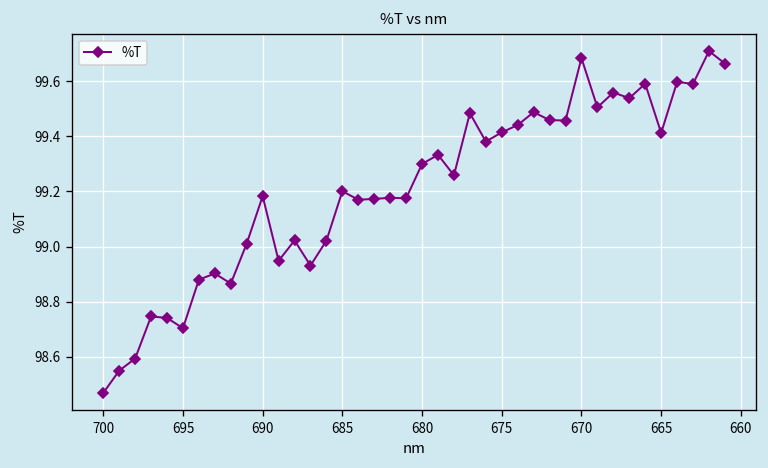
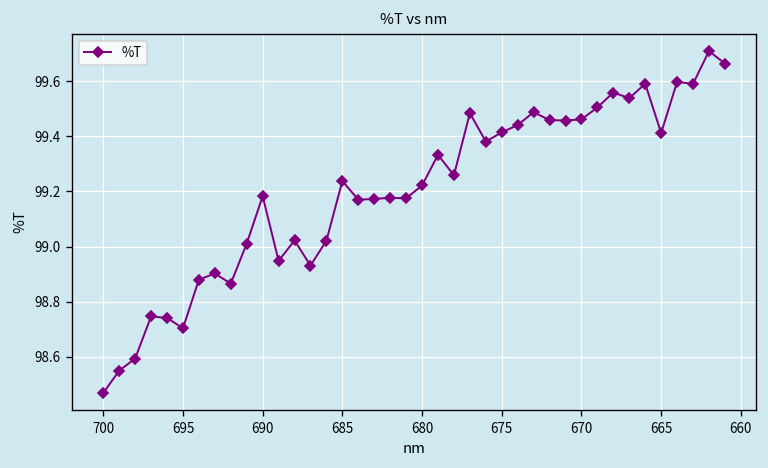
  {
    "700": 98.47,
    "695": 98.70,
    "690": 99.18,
-   "685": 99.20,
-   "680": 99.30,
+   "685": 99.24,
+   "680": 99.22,
    "675": 99.41,
-   "670": 99.68,
+   "670": 99.46,
    "665": 99.41
  }
